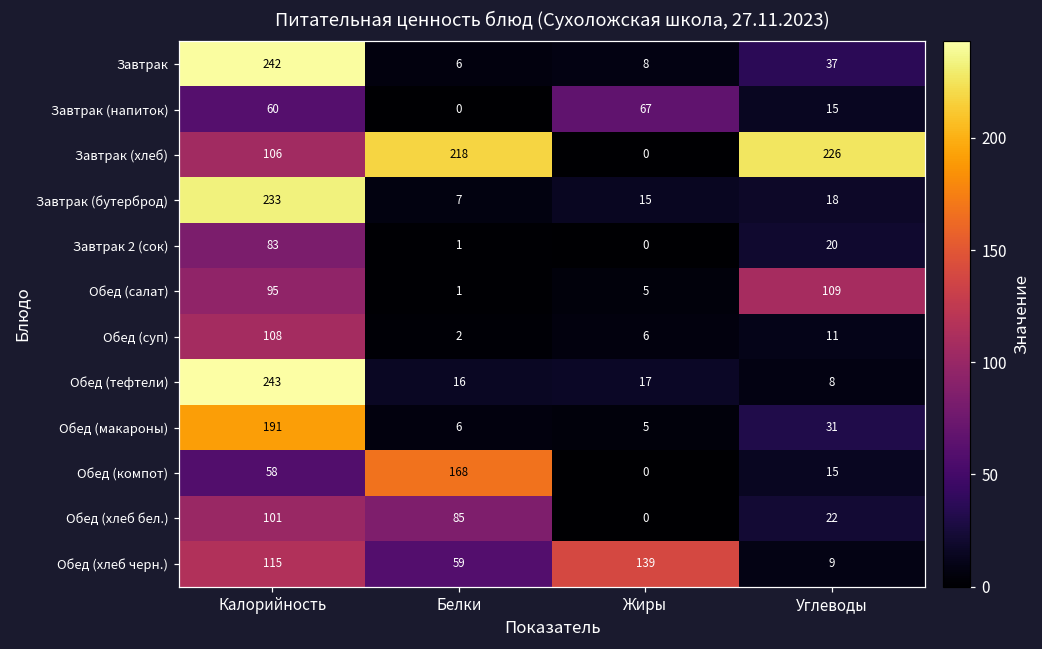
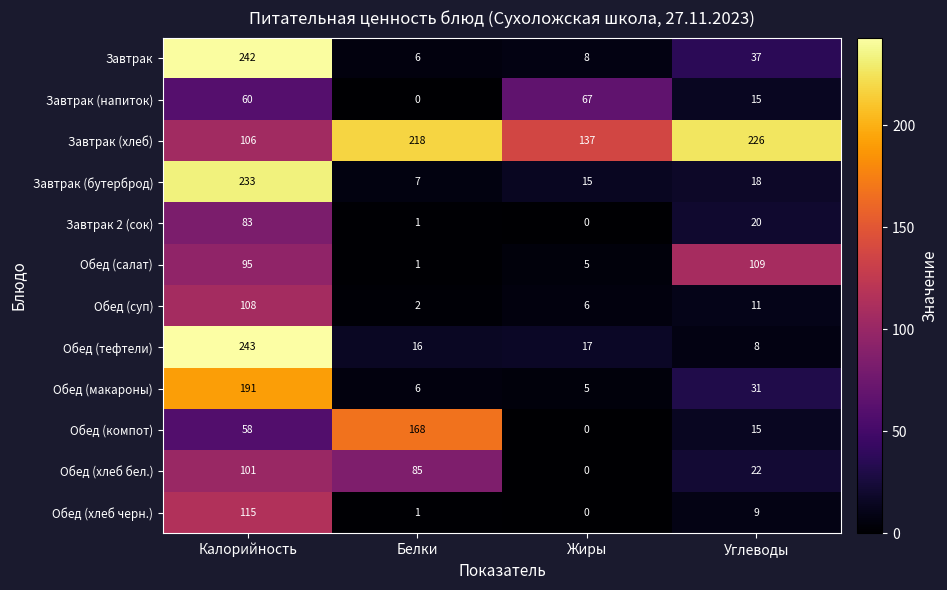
  {
    "Завтрак": {
      "Калорийность": 242,
      "Белки": 6,
      "Жиры": 8,
      "Углеводы": 37
    },
    "Завтрак (напиток)": {
      "Калорийность": 60,
      "Белки": 0,
      "Жиры": 67,
      "Углеводы": 15
    },
    "Завтрак (хлеб)": {
      "Калорийность": 106,
      "Белки": 218,
-     "Жиры": 0,
+     "Жиры": 137,
      "Углеводы": 226
    },
    "Завтрак (бутерброд)": {
      "Калорийность": 233,
      "Белки": 7,
      "Жиры": 15,
      "Углеводы": 18
    },
    "Завтрак 2 (сок)": {
      "Калорийность": 83,
      "Белки": 1,
      "Жиры": 0,
      "Углеводы": 20
    },
    "Обед (салат)": {
      "Калорийность": 95,
      "Белки": 1,
      "Жиры": 5,
      "Углеводы": 109
    },
    "Обед (суп)": {
      "Калорийность": 108,
      "Белки": 2,
      "Жиры": 6,
      "Углеводы": 11
    },
    "Обед (тефтели)": {
      "Калорийность": 243,
      "Белки": 16,
      "Жиры": 17,
      "Углеводы": 8
    },
    "Обед (макароны)": {
      "Калорийность": 191,
      "Белки": 6,
      "Жиры": 5,
      "Углеводы": 31
    },
    "Обед (компот)": {
      "Калорийность": 58,
      "Белки": 168,
      "Жиры": 0,
      "Углеводы": 15
    },
    "Обед (хлеб бел.)": {
      "Калорийность": 101,
      "Белки": 85,
      "Жиры": 0,
      "Углеводы": 22
    },
    "Обед (хлеб черн.)": {
      "Калорийность": 115,
-     "Белки": 59,
-     "Жиры": 139,
+     "Белки": 1,
+     "Жиры": 0,
      "Углеводы": 9
    }
  }
